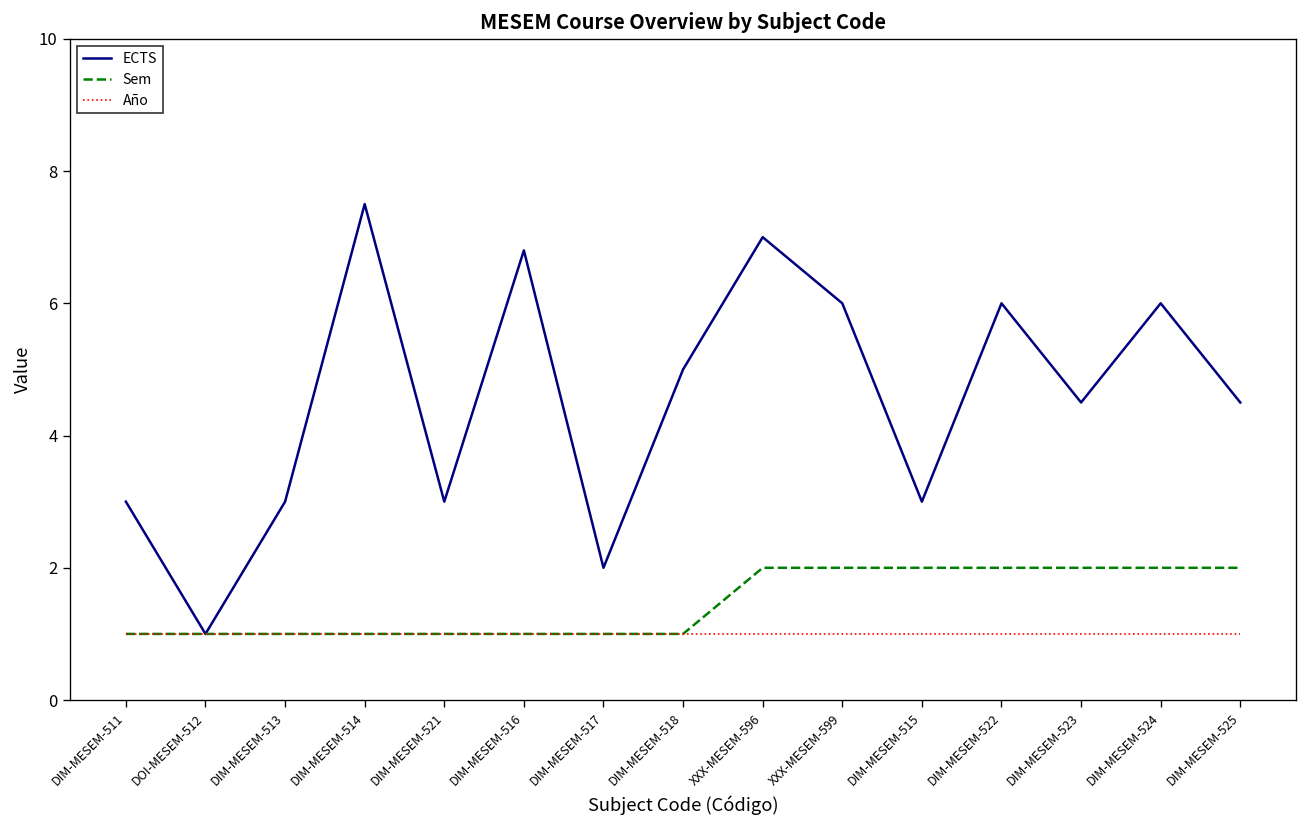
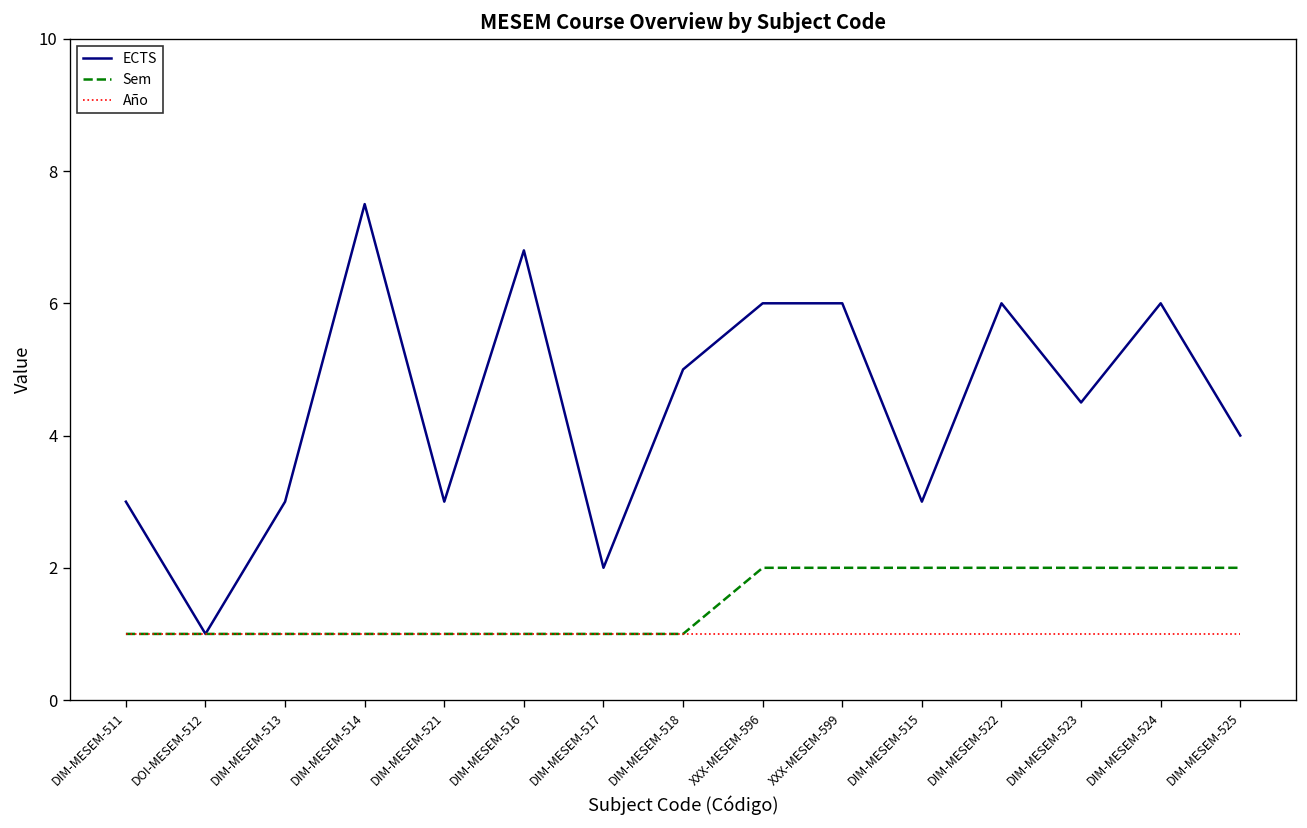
  {
    "ECTS": {
      "DIM-MESEM-511": 3.0,
      "DIM-MESEM-513": 3.0,
      "DIM-MESEM-514": 7.5,
      "DIM-MESEM-521": 3.0,
      "DIM-MESEM-516": 6.8,
      "DIM-MESEM-517": 2.0,
      "DIM-MESEM-518": 5.0,
-     "XXX-MESEM-596": 7,
+     "XXX-MESEM-596": 6,
      "XXX-MESEM-599": 6.0,
      "DIM-MESEM-515": 3.0,
      "DIM-MESEM-522": 6.0,
      "DIM-MESEM-523": 4.5,
      "DIM-MESEM-524": 6.0,
-     "DIM-MESEM-525": 4.5
+     "DIM-MESEM-525": 4.0
    },
    "Sem": {
      "XXX-MESEM-596": 2.0,
      "XXX-MESEM-599": 2.0,
      "DIM-MESEM-515": 2.0,
      "DIM-MESEM-522": 2.0,
      "DIM-MESEM-523": 2.0,
      "DIM-MESEM-524": 2.0,
      "DIM-MESEM-525": 2.0
    },
    "Año": {
      "XXX-MESEM-596": 1.0,
      "XXX-MESEM-599": 1.0,
      "DIM-MESEM-515": 1.0,
      "DIM-MESEM-522": 1.0,
      "DIM-MESEM-523": 1.0,
      "DIM-MESEM-524": 1.0,
      "DIM-MESEM-525": 1.0
    }
  }
